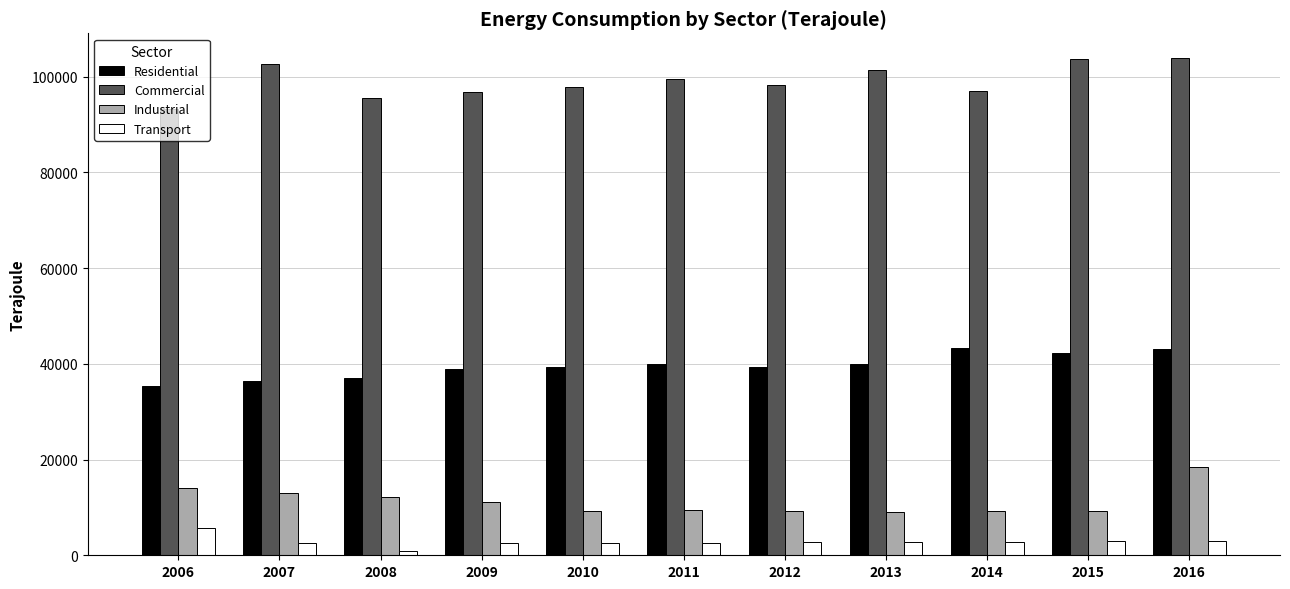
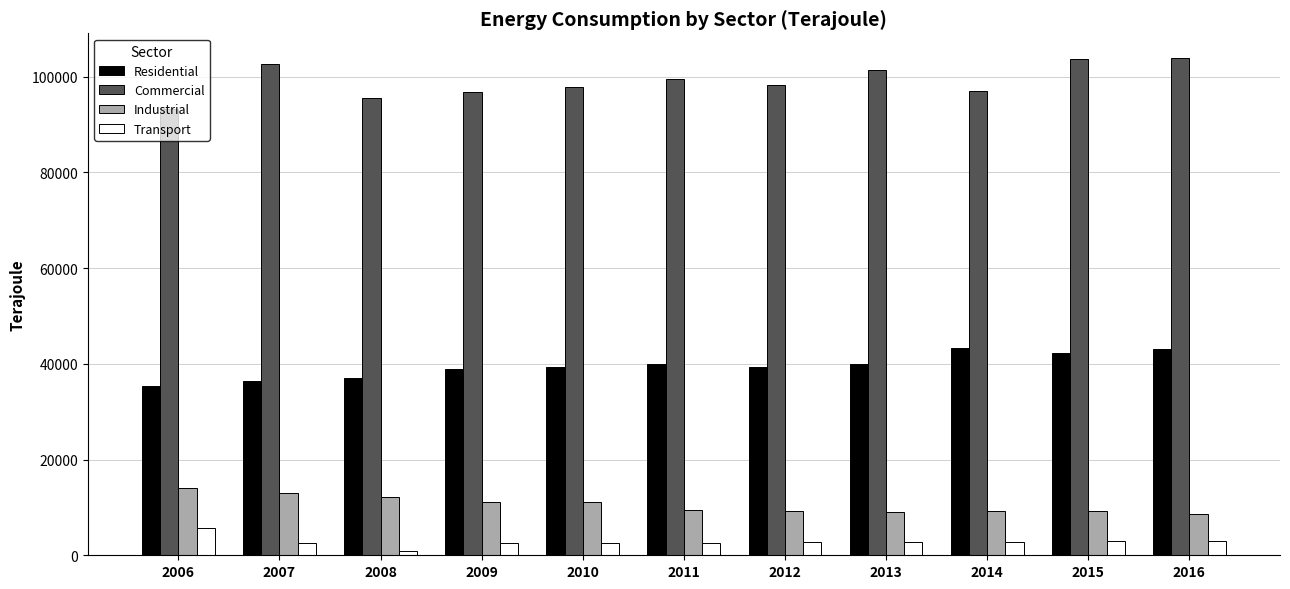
  {
    "Residential": {
      "2006": 35000,
      "2007": 36000,
      "2008": 37000,
      "2009": 39000,
      "2010": 39000,
      "2011": 40000,
      "2012": 39000,
      "2013": 40000,
      "2014": 43000,
      "2015": 42000,
      "2016": 43000
    },
    "Commercial": {
      "2007": 103000,
      "2008": 96000,
      "2009": 97000,
      "2010": 98000,
      "2011": 100000,
      "2012": 98000,
      "2013": 101000,
      "2014": 97000,
      "2015": 104000,
      "2016": 104000
    },
    "Industrial": {
      "2006": 14000,
      "2007": 13000,
      "2008": 12000,
      "2009": 11000,
-     "2010": 9000,
+     "2010": 11000,
      "2011": 10000,
      "2012": 9000,
      "2013": 9000,
      "2014": 9000,
      "2015": 9000,
-     "2016": 18000
+     "2016": 9000
    },
    "Transport": {
      "2006": 6000,
      "2007": 2000,
      "2008": 1000,
      "2009": 3000,
      "2010": 3000,
      "2011": 3000,
      "2012": 3000,
      "2013": 3000,
      "2014": 3000,
      "2015": 3000,
      "2016": 3000
    }
  }
